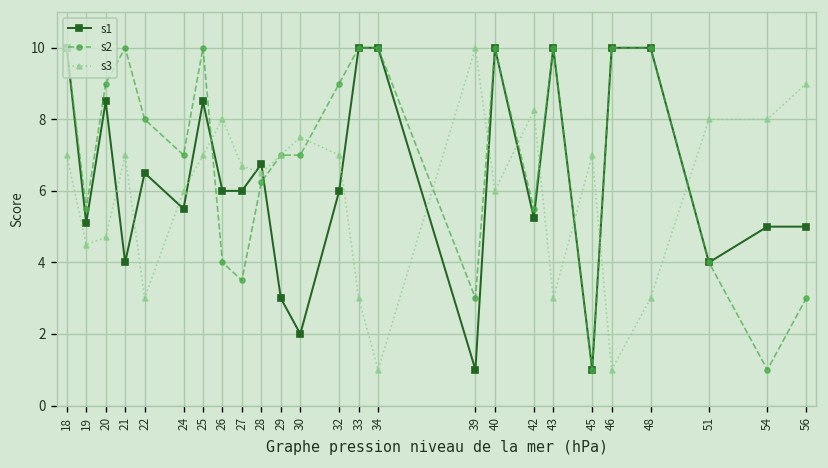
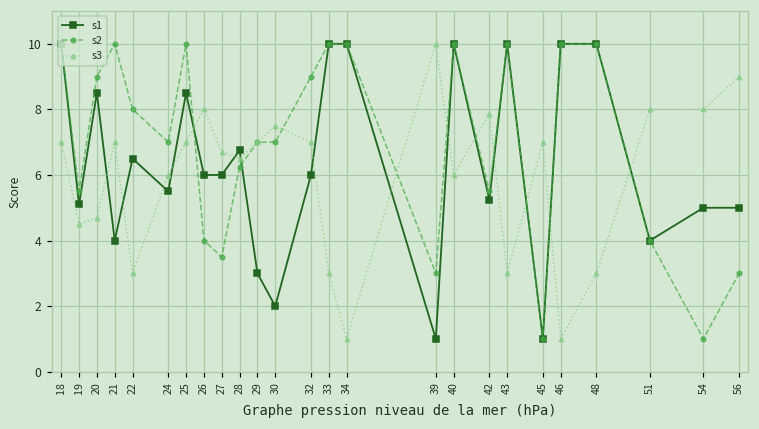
  {
    "s1": {
      "19": 5.1,
      "20": 8.5,
      "21": 4.0,
      "22": 6.5,
      "24": 5.5,
      "25": 8.5,
      "26": 6.0,
      "27": 6.0,
      "28": 6.8,
      "29": 3.0,
      "30": 2.0,
      "32": 6.0,
      "39": 1.0,
      "42": 5.3,
      "54": 5.0,
      "56": 5.0
    },
    "s2": {
      "19": 5.5,
      "20": 9.0,
      "21": 10.0,
      "22": 8.0,
      "24": 7.0,
      "25": 10.0,
      "26": 4.0,
      "27": 3.5,
      "28": 6.3,
      "30": 7.0,
      "32": 9.0,
      "39": 3.0,
      "42": 5.5,
      "54": 1.0,
      "56": 3.0
    },
    "s3": {
      "18": 7.0,
      "19": 4.5,
      "20": 4.7,
      "21": 7.0,
      "22": 3.0,
      "24": 6.0,
      "25": 7.0,
      "26": 8.0,
      "27": 6.7,
      "28": 6.5,
      "30": 7.5,
      "32": 7.0,
      "33": 3.0,
      "34": 1.0,
      "39": 10.0,
      "40": 6.0,
-     "42": 8.3,
+     "42": 7.9,
      "43": 3.0,
      "45": 7.0,
      "46": 1.0,
      "48": 3.0,
      "51": 8.0,
      "54": 8.0,
      "56": 9.0
    }
  }
